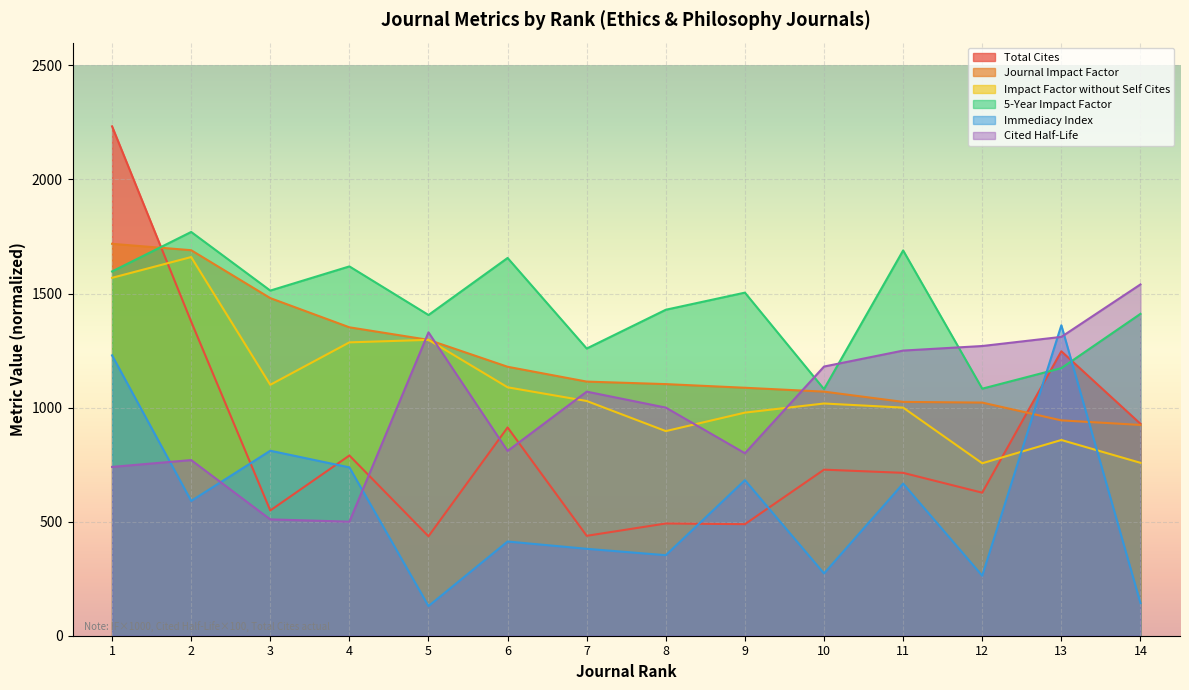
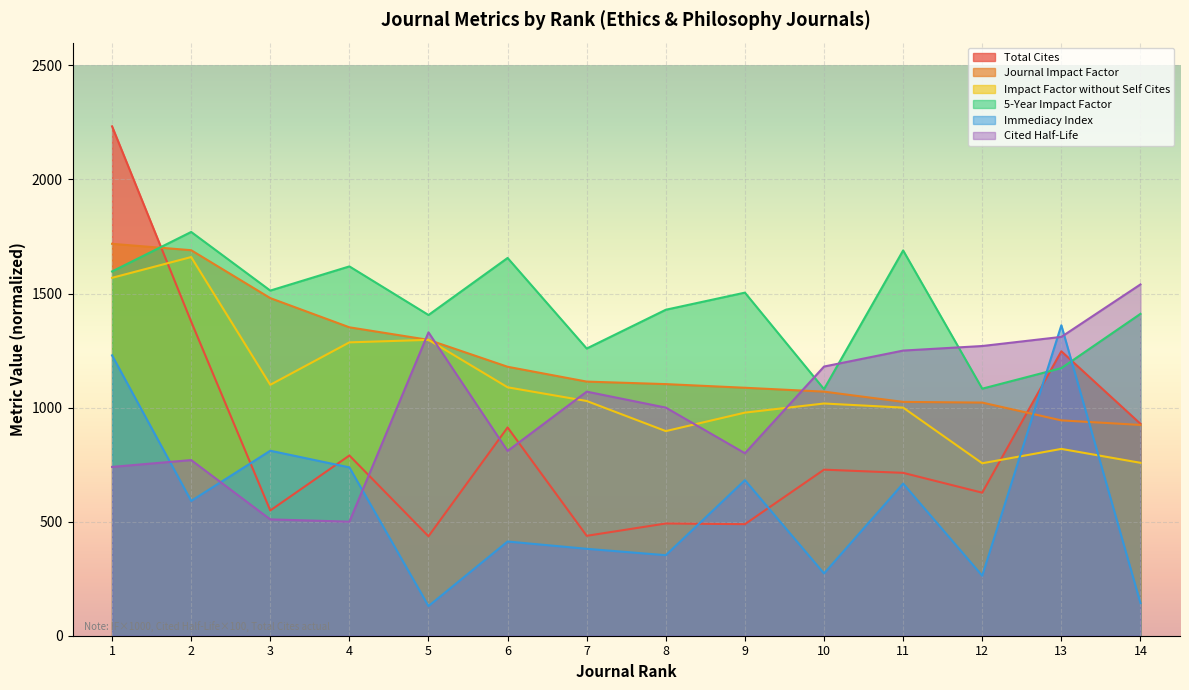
  {
    "Impact Factor without Self Cites": {
      "1": 1570,
      "2": 1660,
      "3": 1100,
      "4": 1290,
      "6": 1090,
      "7": 1030,
      "8": 900,
      "9": 980,
      "10": 1020,
      "11": 1000,
      "12": 760,
-     "13": 860,
+     "13": 820,
      "14": 760
    },
    "5-Year Impact Factor": {
      "1": 1600,
      "2": 1770,
      "3": 1510,
      "4": 1620,
      "5": 1410,
      "6": 1660,
      "7": 1260,
      "8": 1430,
      "9": 1500,
      "11": 1690,
      "12": 1080,
      "13": 1170,
      "14": 1410
    },
    "Immediacy Index": {
      "1": 1230,
      "2": 590,
      "3": 810,
      "4": 740,
      "5": 130,
      "6": 410,
      "7": 380,
      "8": 350,
      "9": 680,
      "10": 270,
      "11": 670,
      "12": 260,
      "13": 1360,
      "14": 140
    },
    "Cited Half-Life": {
      "1": 740,
      "2": 770,
      "3": 510,
      "4": 500,
      "5": 1330,
      "6": 810,
      "7": 1070,
      "8": 1000,
      "9": 800,
      "10": 1180,
      "11": 1250,
      "12": 1270,
      "13": 1310,
      "14": 1540
    }
  }
